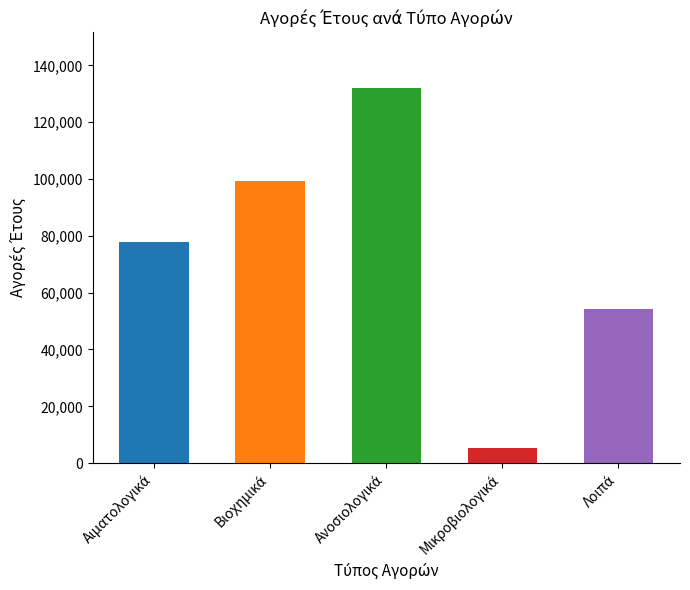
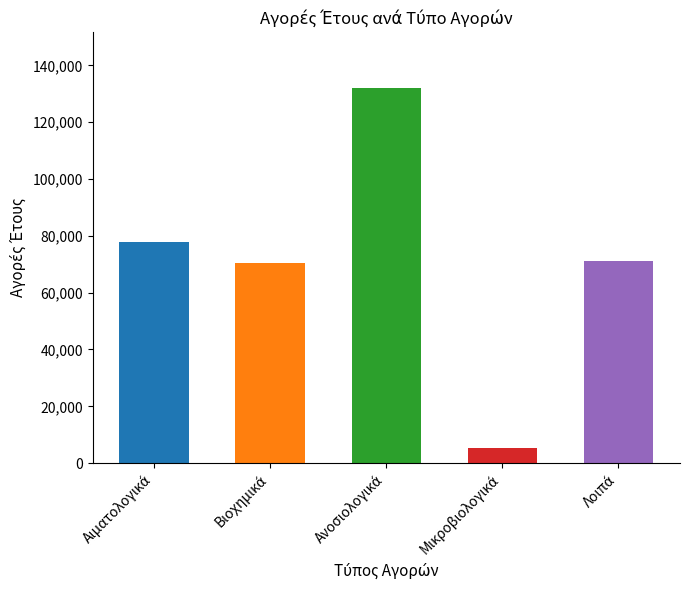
  {
    "Αιματολογικά": "78,000",
-   "Βιοχημικά": "99,000",
+   "Βιοχημικά": "70,000",
    "Ανοσιολογικά": "132,000",
    "Μικροβιολογικά": "5,000",
-   "Λοιπά": "54,000"
+   "Λοιπά": "71,000"
  }
